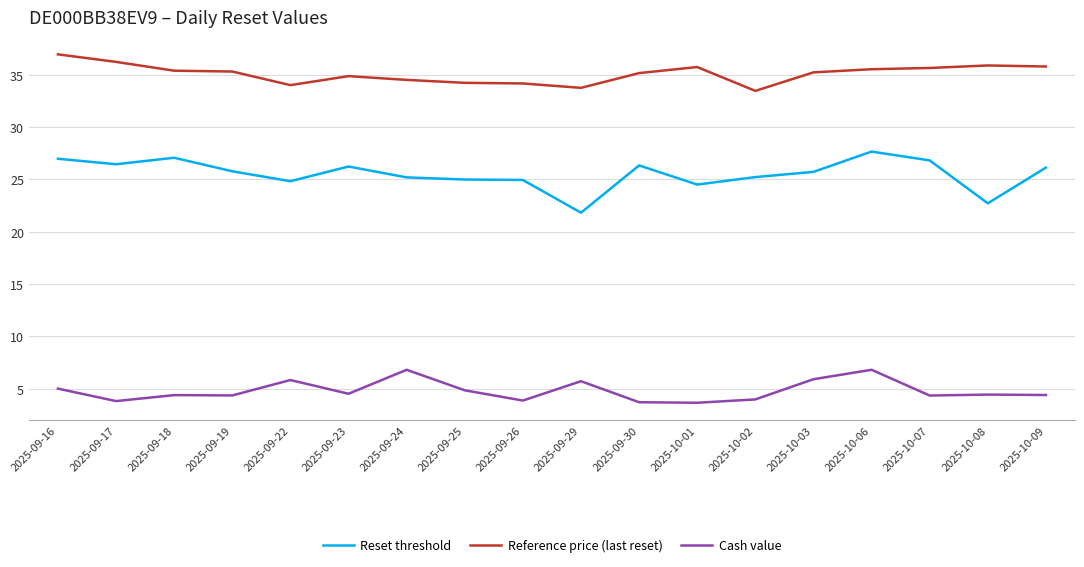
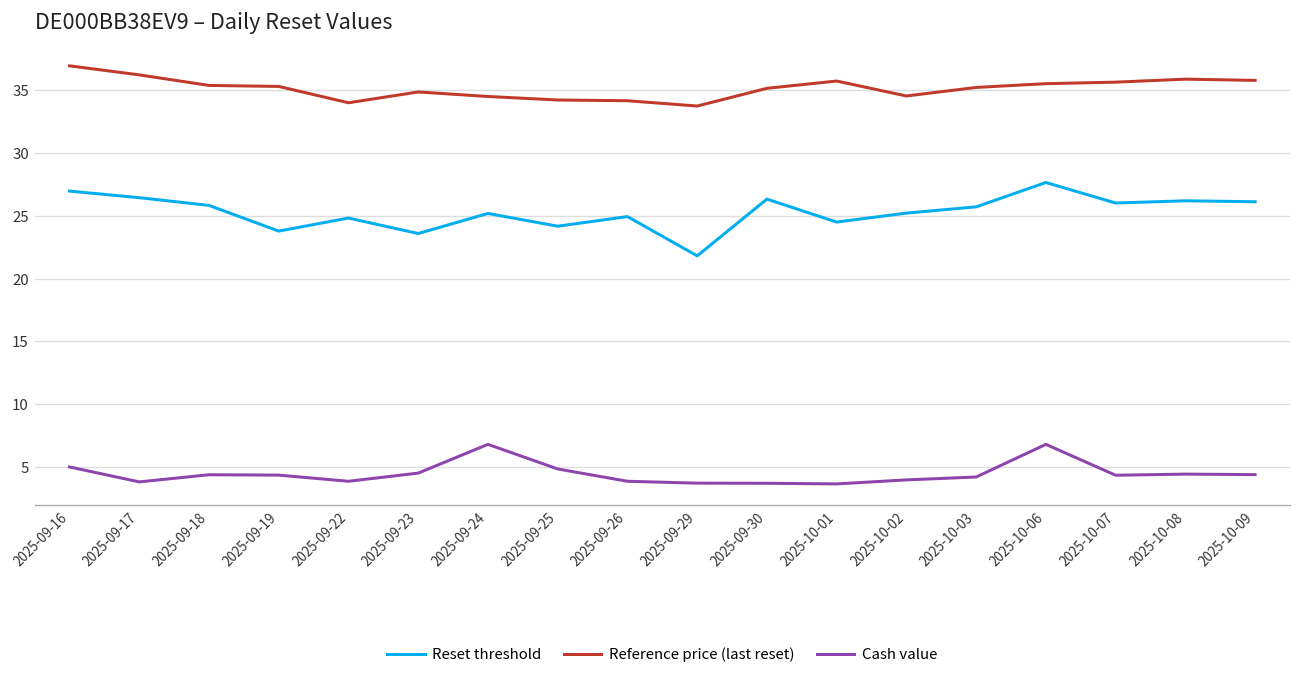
  {
    "Reset threshold": {
      "2025-09-16": 27.0,
      "2025-09-17": 26.4,
-     "2025-09-18": 27.1,
-     "2025-09-19": 25.8,
+     "2025-09-18": 25.8,
+     "2025-09-19": 23.8,
      "2025-09-22": 24.8,
-     "2025-09-23": 26.2,
+     "2025-09-23": 23.6,
      "2025-09-24": 25.2,
-     "2025-09-25": 25.0,
+     "2025-09-25": 24.2,
      "2025-09-26": 24.9,
      "2025-09-29": 21.8,
      "2025-09-30": 26.3,
      "2025-10-01": 24.5,
      "2025-10-02": 25.2,
      "2025-10-03": 25.7,
      "2025-10-06": 27.7,
-     "2025-10-07": 26.8,
-     "2025-10-08": 22.7,
+     "2025-10-07": 26.0,
+     "2025-10-08": 26.2,
      "2025-10-09": 26.1
    },
    "Reference price (last reset)": {
      "2025-09-16": 36.9,
      "2025-09-17": 36.2,
      "2025-09-18": 35.4,
      "2025-09-19": 35.3,
      "2025-09-22": 34.0,
      "2025-09-23": 34.9,
      "2025-09-24": 34.5,
      "2025-09-25": 34.2,
      "2025-09-26": 34.2,
      "2025-09-29": 33.7,
      "2025-09-30": 35.2,
      "2025-10-01": 35.7,
-     "2025-10-02": 33.5,
+     "2025-10-02": 34.5,
      "2025-10-03": 35.2,
      "2025-10-06": 35.5,
      "2025-10-07": 35.6,
      "2025-10-08": 35.9,
      "2025-10-09": 35.8
    },
    "Cash value": {
      "2025-09-16": 5.0,
      "2025-09-17": 3.8,
      "2025-09-18": 4.4,
      "2025-09-19": 4.4,
-     "2025-09-22": 5.8,
+     "2025-09-22": 3.9,
      "2025-09-23": 4.5,
      "2025-09-24": 6.8,
      "2025-09-25": 4.8,
      "2025-09-26": 3.9,
-     "2025-09-29": 5.7,
+     "2025-09-29": 3.7,
      "2025-09-30": 3.7,
      "2025-10-01": 3.7,
      "2025-10-02": 4.0,
-     "2025-10-03": 5.9,
+     "2025-10-03": 4.2,
      "2025-10-06": 6.8,
      "2025-10-07": 4.3,
      "2025-10-08": 4.4,
      "2025-10-09": 4.4
    }
  }
